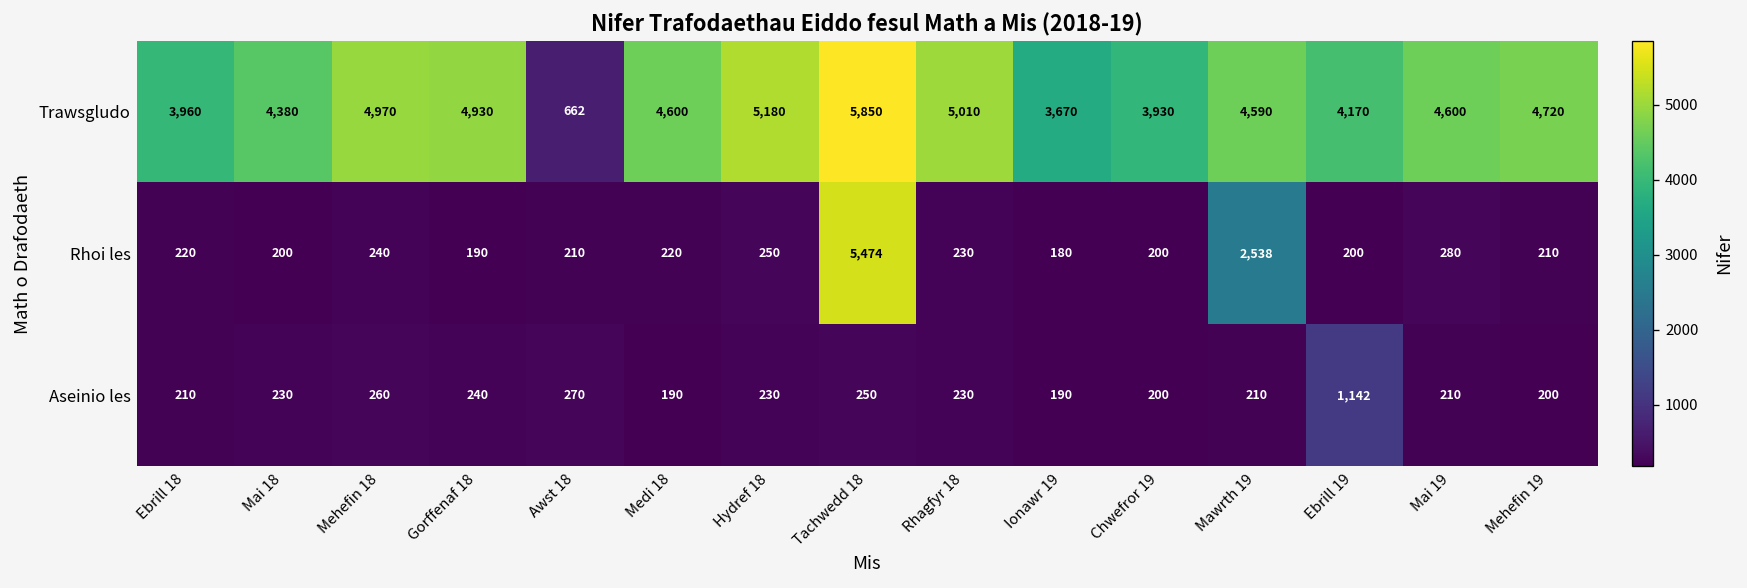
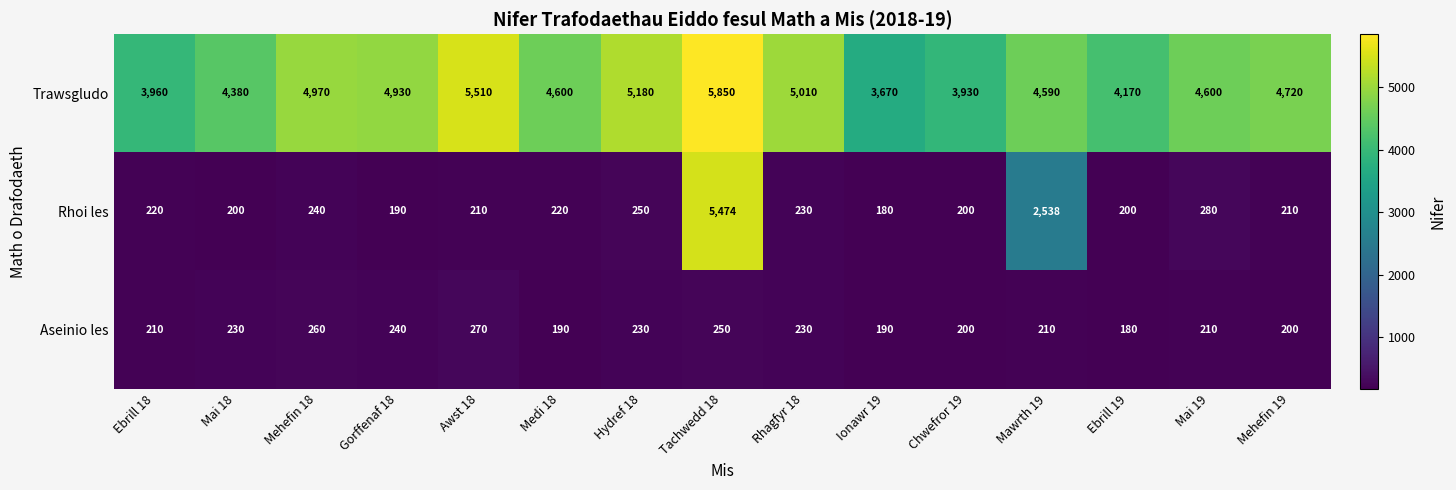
  {
    "Trawsgludo": {
      "Ebrill 18": "3,960",
      "Mai 18": "4,380",
      "Mehefin 18": "4,970",
      "Gorffenaf 18": "4,930",
-     "Awst 18": "662",
+     "Awst 18": "5,510",
      "Medi 18": "4,600",
      "Hydref 18": "5,180",
      "Tachwedd 18": "5,850",
      "Rhagfyr 18": "5,010",
      "Ionawr 19": "3,670",
      "Chwefror 19": "3,930",
      "Mawrth 19": "4,590",
      "Ebrill 19": "4,170",
      "Mai 19": "4,600",
      "Mehefin 19": "4,720"
    },
    "Rhoi les": {
      "Ebrill 18": "220",
      "Mai 18": "200",
      "Mehefin 18": "240",
      "Gorffenaf 18": "190",
      "Awst 18": "210",
      "Medi 18": "220",
      "Hydref 18": "250",
      "Tachwedd 18": "5,474",
      "Rhagfyr 18": "230",
      "Ionawr 19": "180",
      "Chwefror 19": "200",
      "Mawrth 19": "2,538",
      "Ebrill 19": "200",
      "Mai 19": "280",
      "Mehefin 19": "210"
    },
    "Aseinio les": {
      "Ebrill 18": "210",
      "Mai 18": "230",
      "Mehefin 18": "260",
      "Gorffenaf 18": "240",
      "Awst 18": "270",
      "Medi 18": "190",
      "Hydref 18": "230",
      "Tachwedd 18": "250",
      "Rhagfyr 18": "230",
      "Ionawr 19": "190",
      "Chwefror 19": "200",
      "Mawrth 19": "210",
-     "Ebrill 19": "1,142",
+     "Ebrill 19": "180",
      "Mai 19": "210",
      "Mehefin 19": "200"
    }
  }
